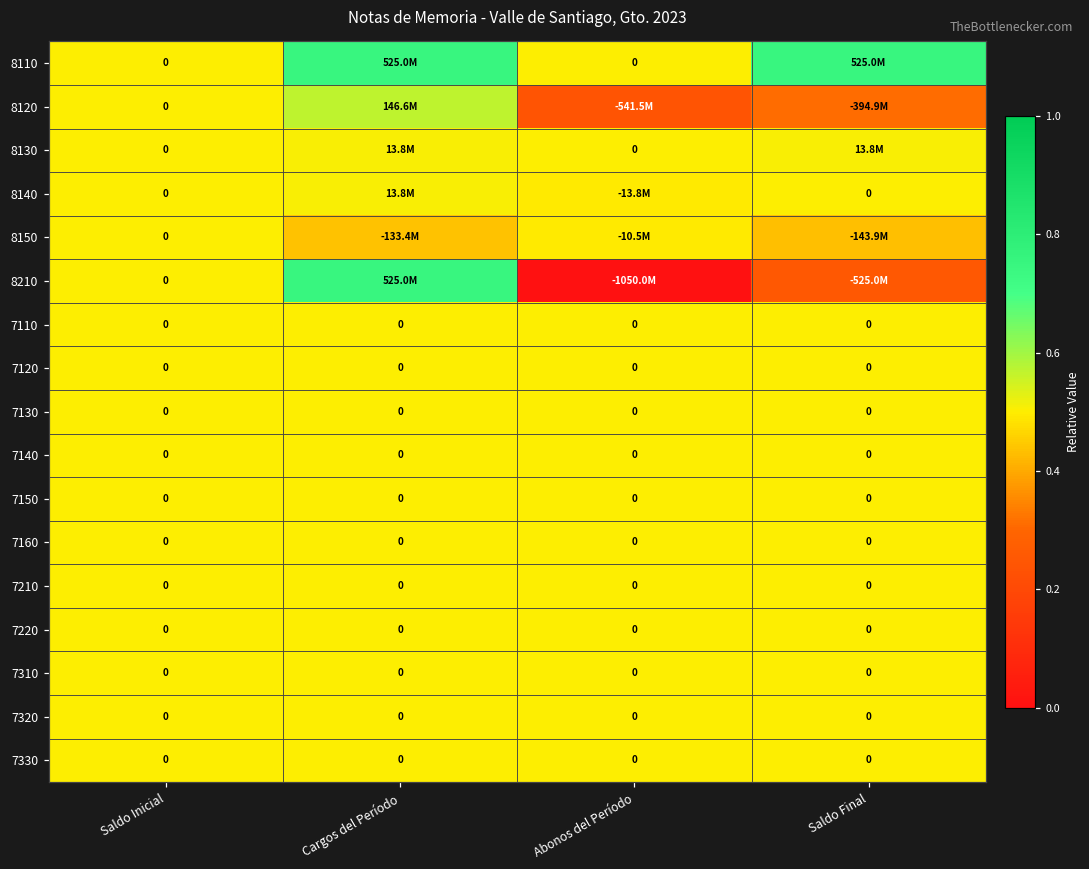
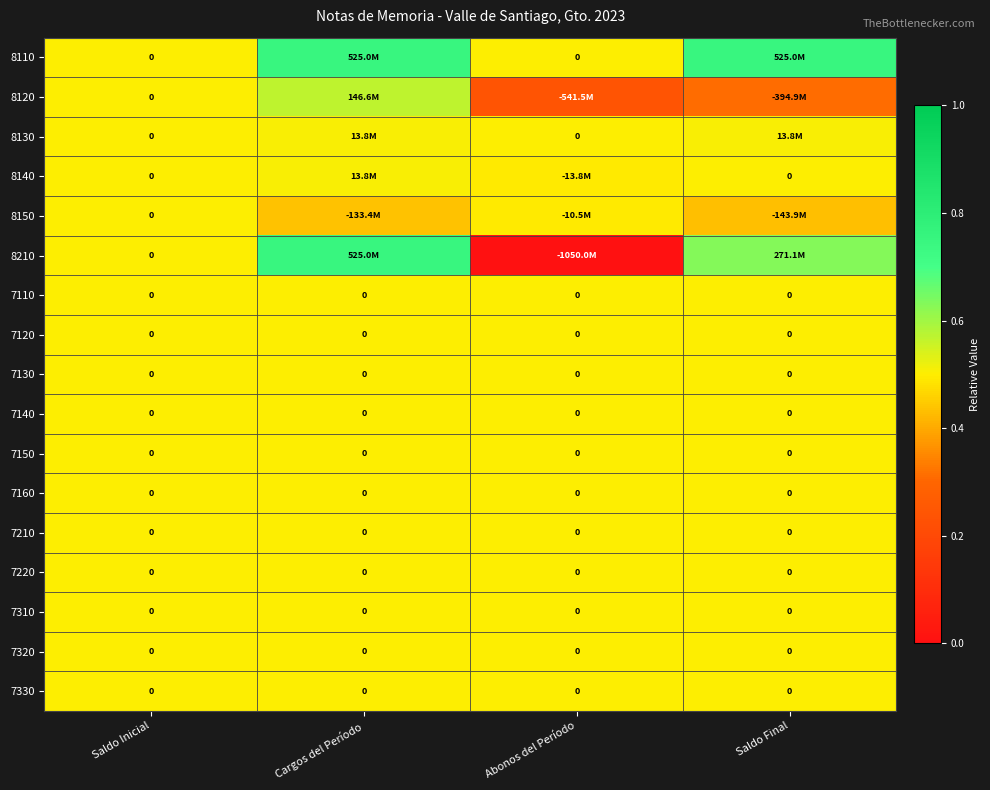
  {
    "8110": {
      "Saldo Inicial": "0",
      "Cargos del Período": "525.0M",
      "Abonos del Período": "0",
      "Saldo Final": "525.0M"
    },
    "8120": {
      "Saldo Inicial": "0",
      "Cargos del Período": "146.6M",
      "Abonos del Período": "-541.5M",
      "Saldo Final": "-394.9M"
    },
    "8130": {
      "Saldo Inicial": "0",
      "Cargos del Período": "13.8M",
      "Abonos del Período": "0",
      "Saldo Final": "13.8M"
    },
    "8140": {
      "Saldo Inicial": "0",
      "Cargos del Período": "13.8M",
      "Abonos del Período": "-13.8M",
      "Saldo Final": "0"
    },
    "8150": {
      "Saldo Inicial": "0",
      "Cargos del Período": "-133.4M",
      "Abonos del Período": "-10.5M",
      "Saldo Final": "-143.9M"
    },
    "8210": {
      "Saldo Inicial": "0",
      "Cargos del Período": "525.0M",
      "Abonos del Período": "-1050.0M",
-     "Saldo Final": "-525.0M"
+     "Saldo Final": "271.1M"
    },
    "7110": {
      "Saldo Inicial": "0",
      "Cargos del Período": "0",
      "Abonos del Período": "0",
      "Saldo Final": "0"
    },
    "7120": {
      "Saldo Inicial": "0",
      "Cargos del Período": "0",
      "Abonos del Período": "0",
      "Saldo Final": "0"
    },
    "7130": {
      "Saldo Inicial": "0",
      "Cargos del Período": "0",
      "Abonos del Período": "0",
      "Saldo Final": "0"
    },
    "7140": {
      "Saldo Inicial": "0",
      "Cargos del Período": "0",
      "Abonos del Período": "0",
      "Saldo Final": "0"
    },
    "7150": {
      "Saldo Inicial": "0",
      "Cargos del Período": "0",
      "Abonos del Período": "0",
      "Saldo Final": "0"
    },
    "7160": {
      "Saldo Inicial": "0",
      "Cargos del Período": "0",
      "Abonos del Período": "0",
      "Saldo Final": "0"
    },
    "7210": {
      "Saldo Inicial": "0",
      "Cargos del Período": "0",
      "Abonos del Período": "0",
      "Saldo Final": "0"
    },
    "7220": {
      "Saldo Inicial": "0",
      "Cargos del Período": "0",
      "Abonos del Período": "0",
      "Saldo Final": "0"
    },
    "7310": {
      "Saldo Inicial": "0",
      "Cargos del Período": "0",
      "Abonos del Período": "0",
      "Saldo Final": "0"
    },
    "7320": {
      "Saldo Inicial": "0",
      "Cargos del Período": "0",
      "Abonos del Período": "0",
      "Saldo Final": "0"
    },
    "7330": {
      "Saldo Inicial": "0",
      "Cargos del Período": "0",
      "Abonos del Período": "0",
      "Saldo Final": "0"
    }
  }
